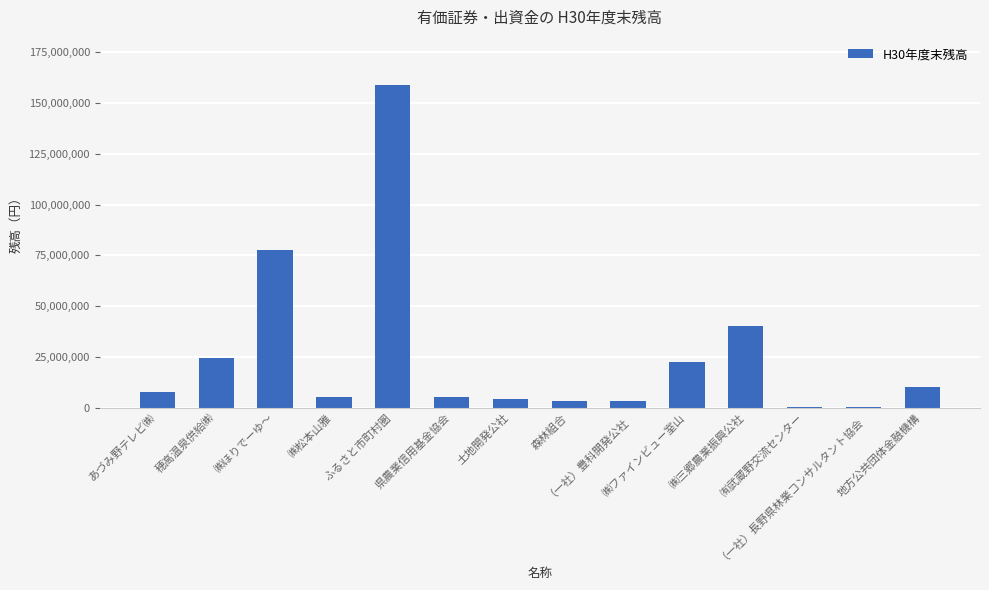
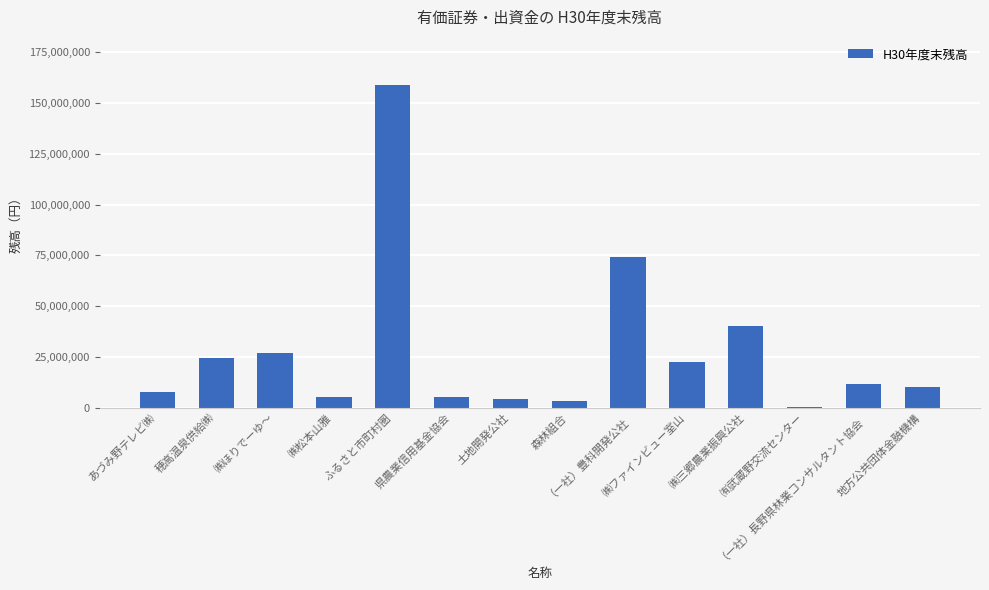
  {
    "あづみ野テレビ㈱": "7,000,000",
    "穂高温泉供給㈱": "25,000,000",
-   "㈱ほりでーゆ～": "78,000,000",
+   "㈱ほりでーゆ～": "27,000,000",
    "㈱松本山雅": "5,000,000",
    "ふるさと市町村圏": "159,000,000",
    "県農業信用基金協会": "5,000,000",
    "土地開発公社": "4,000,000",
    "森林組合": "3,000,000",
-   "（一社）豊科開発公社": "3,000,000",
+   "（一社）豊科開発公社": "74,000,000",
    "㈱ファインビュー室山": "23,000,000",
    "㈱三郷農業振興公社": "40,000,000",
-   "（一社）長野県林業コンサルタント協会": "0",
+   "（一社）長野県林業コンサルタント協会": "11,000,000",
    "地方公共団体金融機構": "10,000,000"
  }
